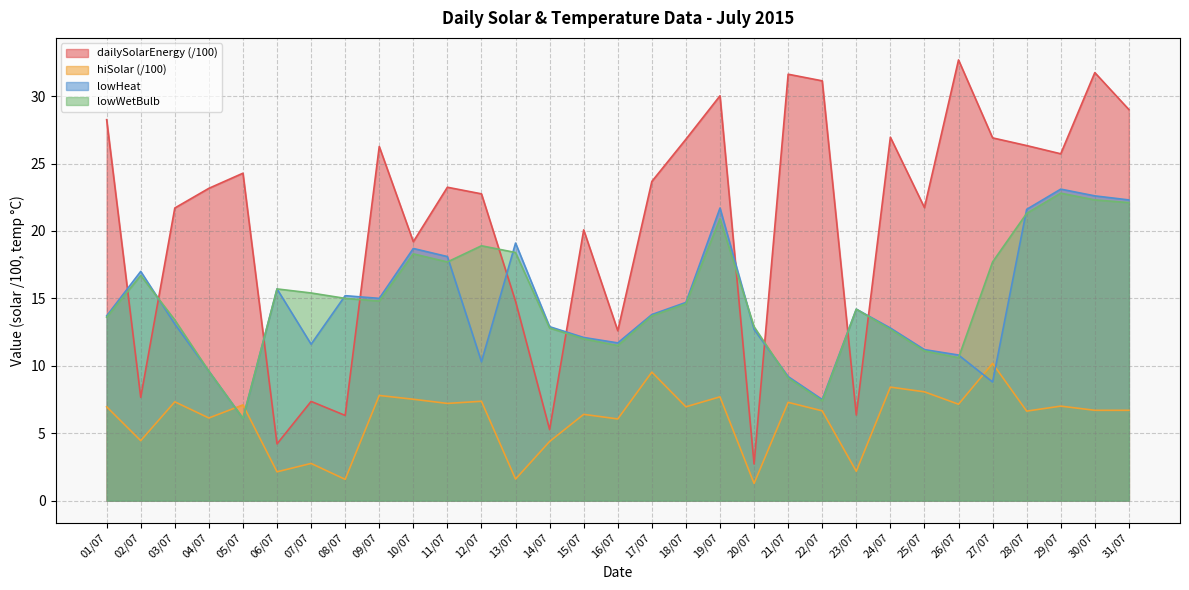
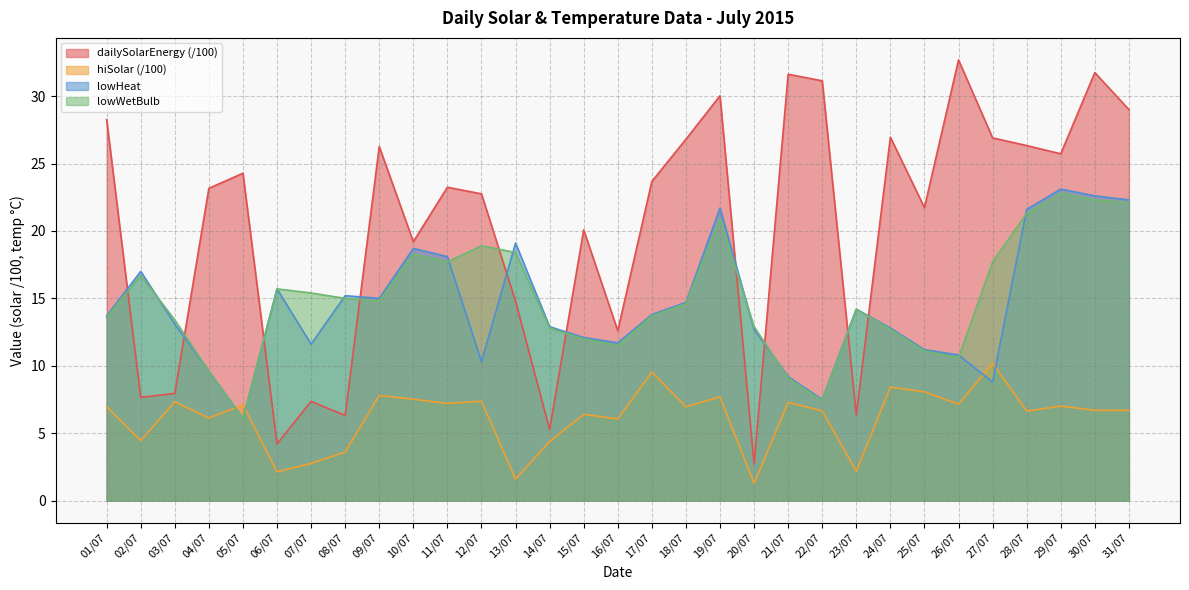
  {
    "dailySolarEnergy (/100)": {
      "01/07": 28.3,
      "02/07": 7.7,
-     "03/07": 21.7,
+     "03/07": 8.0,
      "04/07": 23.2,
      "05/07": 24.3,
      "06/07": 4.2,
      "07/07": 7.4,
      "08/07": 6.3,
      "09/07": 26.3,
      "10/07": 19.2,
      "11/07": 23.2,
      "12/07": 22.8,
      "13/07": 14.8,
      "14/07": 5.3,
      "15/07": 20.1,
      "16/07": 12.6,
      "17/07": 23.7,
      "18/07": 26.8,
      "19/07": 30.0,
      "20/07": 2.7,
      "21/07": 31.6,
      "22/07": 31.1,
      "23/07": 6.4,
      "24/07": 27.0,
      "25/07": 21.7,
      "26/07": 32.7,
      "27/07": 26.9,
      "28/07": 26.3,
      "29/07": 25.7,
      "30/07": 31.7,
      "31/07": 29.0
    },
    "hiSolar (/100)": {
      "01/07": 7.0,
      "02/07": 4.5,
      "03/07": 7.3,
      "04/07": 6.1,
      "05/07": 7.1,
      "06/07": 2.1,
      "07/07": 2.8,
-     "08/07": 1.6,
+     "08/07": 3.6,
      "09/07": 7.8,
      "10/07": 7.5,
      "11/07": 7.2,
      "12/07": 7.4,
      "13/07": 1.6,
      "14/07": 4.4,
      "15/07": 6.4,
      "16/07": 6.1,
      "17/07": 9.5,
      "18/07": 7.0,
      "19/07": 7.7,
      "20/07": 1.3,
      "21/07": 7.3,
      "22/07": 6.7,
      "23/07": 2.2,
      "24/07": 8.4,
      "25/07": 8.1,
      "26/07": 7.2,
      "27/07": 10.2,
      "28/07": 6.6,
      "29/07": 7.0,
      "30/07": 6.7,
      "31/07": 6.7
    },
    "lowHeat": {
      "02/07": 17.0,
      "03/07": 13.1,
      "07/07": 11.6,
      "08/07": 15.2,
      "09/07": 15.0,
      "10/07": 18.7,
      "11/07": 18.1,
      "12/07": 10.3,
      "13/07": 19.1,
      "16/07": 11.7,
      "19/07": 21.7,
      "20/07": 12.7,
      "26/07": 10.8,
      "27/07": 8.8,
      "28/07": 21.6,
      "29/07": 23.1,
      "30/07": 22.6,
      "31/07": 22.3
    },
    "lowWetBulb": {
      "02/07": 16.7,
      "03/07": 13.4,
      "07/07": 15.4,
      "08/07": 15.0,
      "09/07": 14.8,
      "10/07": 18.3,
      "11/07": 17.7,
      "12/07": 18.9,
      "13/07": 18.4,
      "16/07": 11.5,
      "19/07": 20.9,
      "20/07": 12.9,
      "26/07": 10.6,
      "27/07": 17.7,
      "28/07": 21.3,
      "29/07": 22.8,
      "30/07": 22.3,
      "31/07": 22.1
    }
  }
